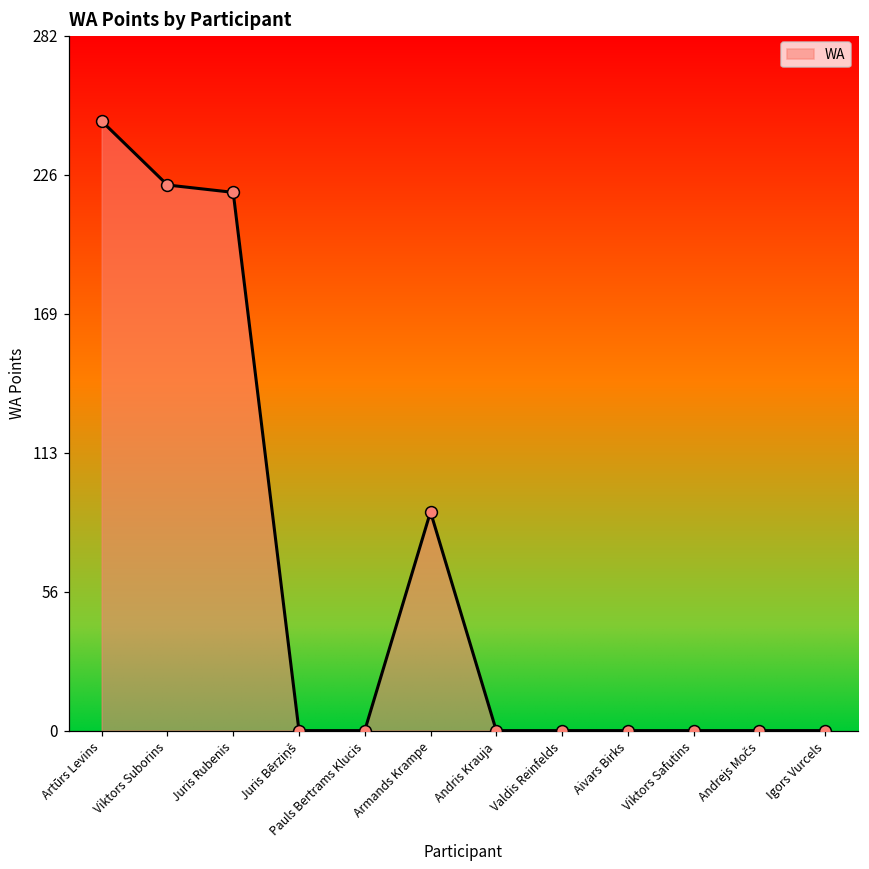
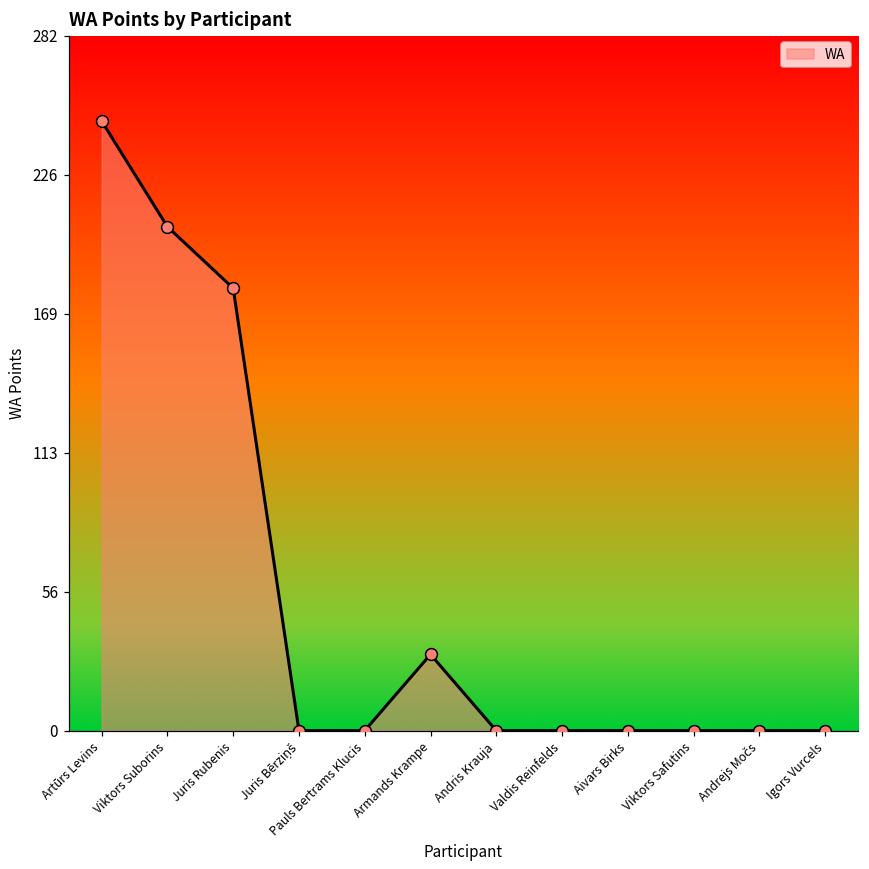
  {
    "Artūrs Levins": 248,
-   "Viktors Suborins": 222,
-   "Juris Rubenis": 219,
+   "Viktors Suborins": 205,
+   "Juris Rubenis": 180,
    "Juris Bērziņš": 0,
    "Pauls Bertrams Klucis": 0,
-   "Armands Krampe": 89,
+   "Armands Krampe": 31,
    "Andris Krauja": 0,
    "Valdis Reinfelds": 0,
    "Aivars Birks": 0,
    "Viktors Safutins": 0,
    "Andrejs Močs": 0,
    "Igors Vurcels": 0
  }
